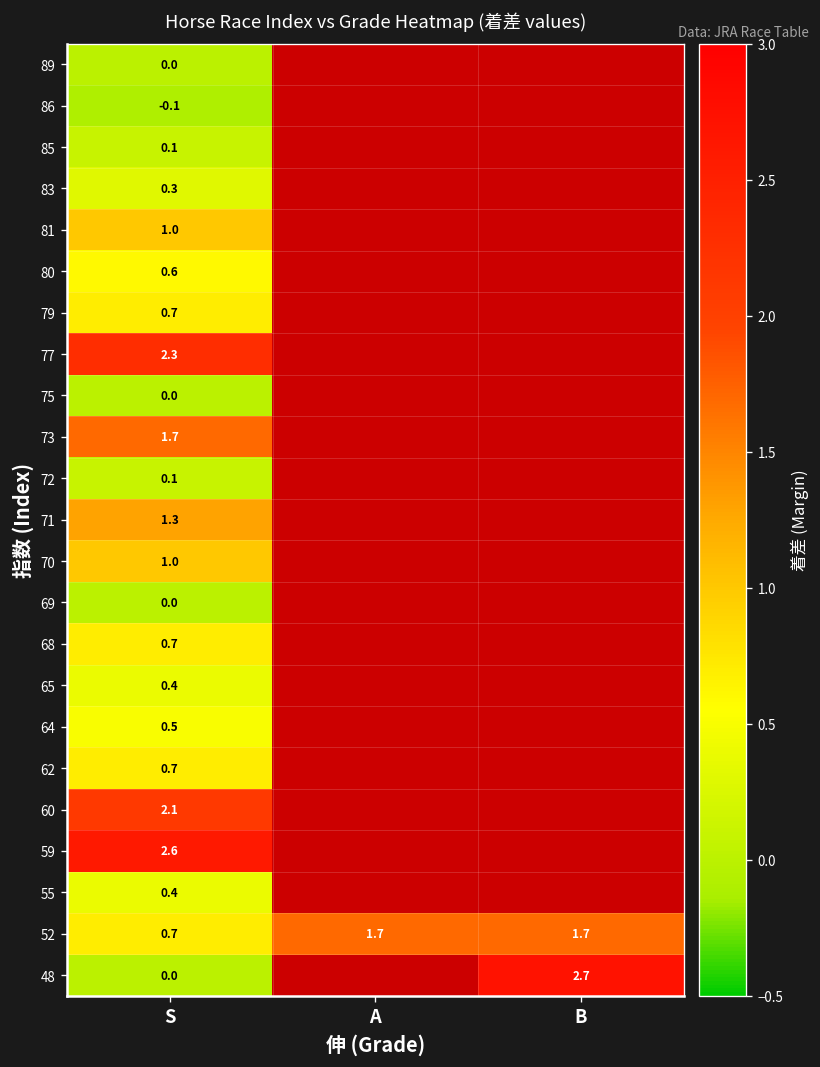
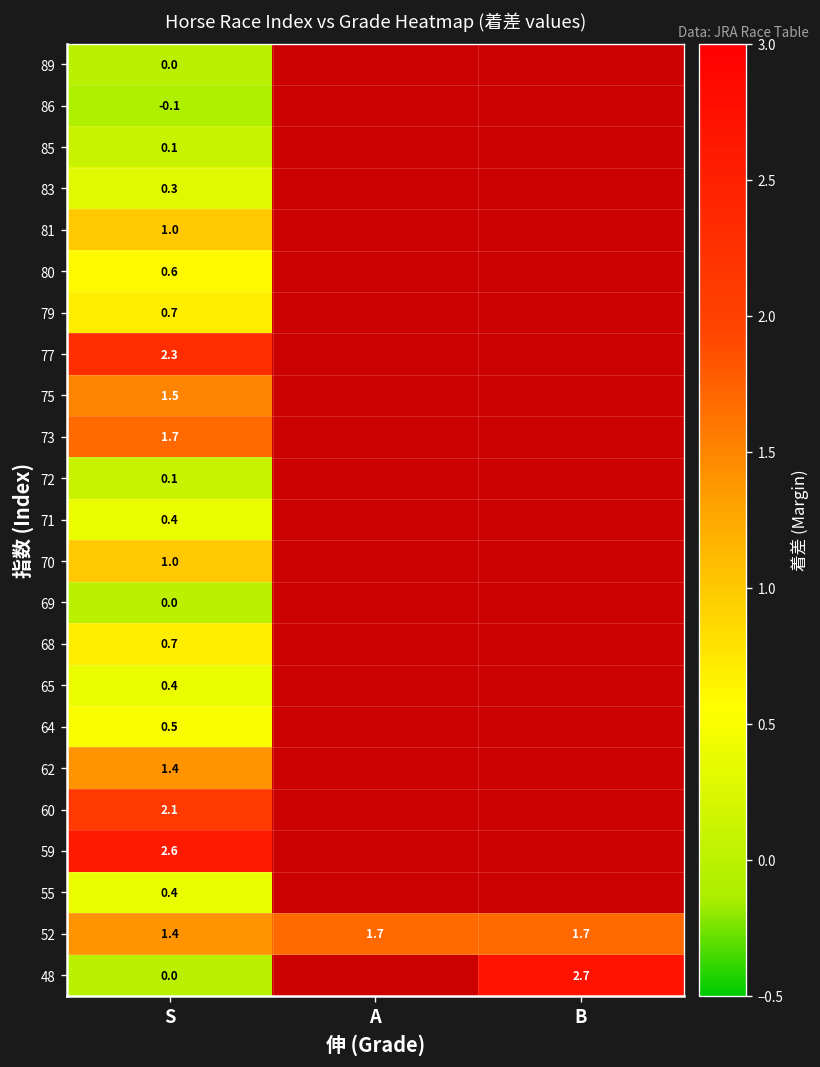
  {
    "89": {
      "S": 0.0
    },
    "86": {
      "S": -0.1
    },
    "85": {
      "S": 0.1
    },
    "83": {
      "S": 0.3
    },
    "81": {
      "S": 1.0
    },
    "80": {
      "S": 0.6
    },
    "79": {
      "S": 0.7
    },
    "77": {
      "S": 2.3
    },
    "75": {
-     "S": 0.0
+     "S": 1.5
    },
    "73": {
      "S": 1.7
    },
    "72": {
      "S": 0.1
    },
    "71": {
-     "S": 1.3
+     "S": 0.4
    },
    "70": {
      "S": 1.0
    },
    "69": {
      "S": 0.0
    },
    "68": {
      "S": 0.7
    },
    "65": {
      "S": 0.4
    },
    "64": {
      "S": 0.5
    },
    "62": {
-     "S": 0.7
+     "S": 1.4
    },
    "60": {
      "S": 2.1
    },
    "59": {
      "S": 2.6
    },
    "55": {
      "S": 0.4
    },
    "52": {
-     "S": 0.7,
+     "S": 1.4,
      "A": 1.7,
      "B": 1.7
    },
    "48": {
      "S": 0.0,
      "B": 2.7
    }
  }
